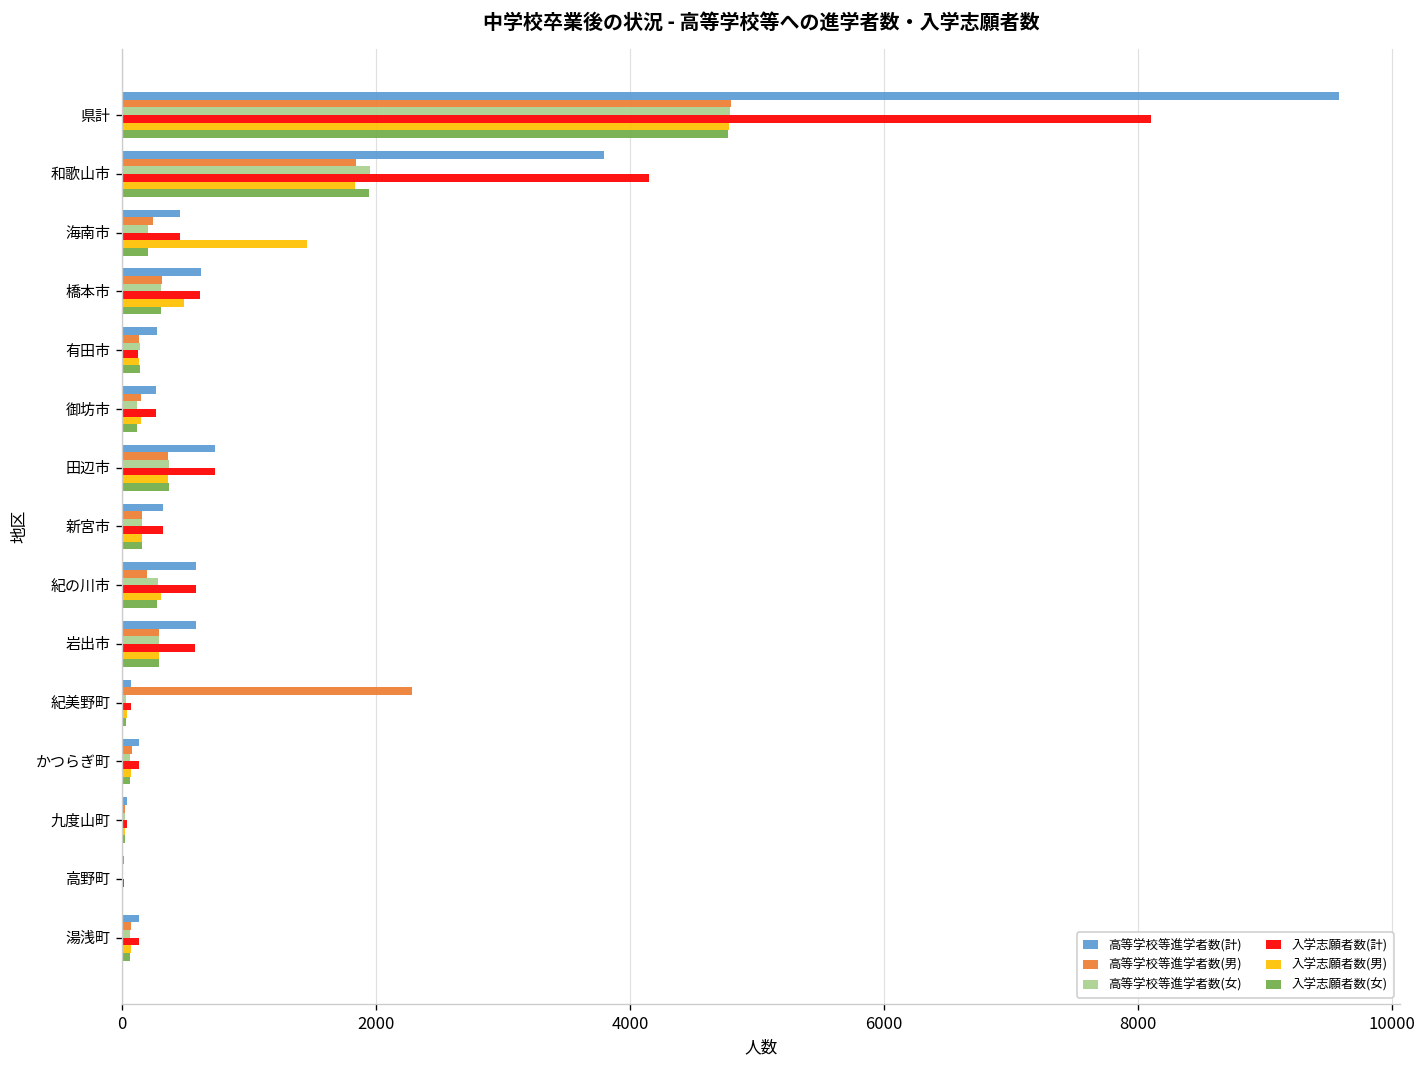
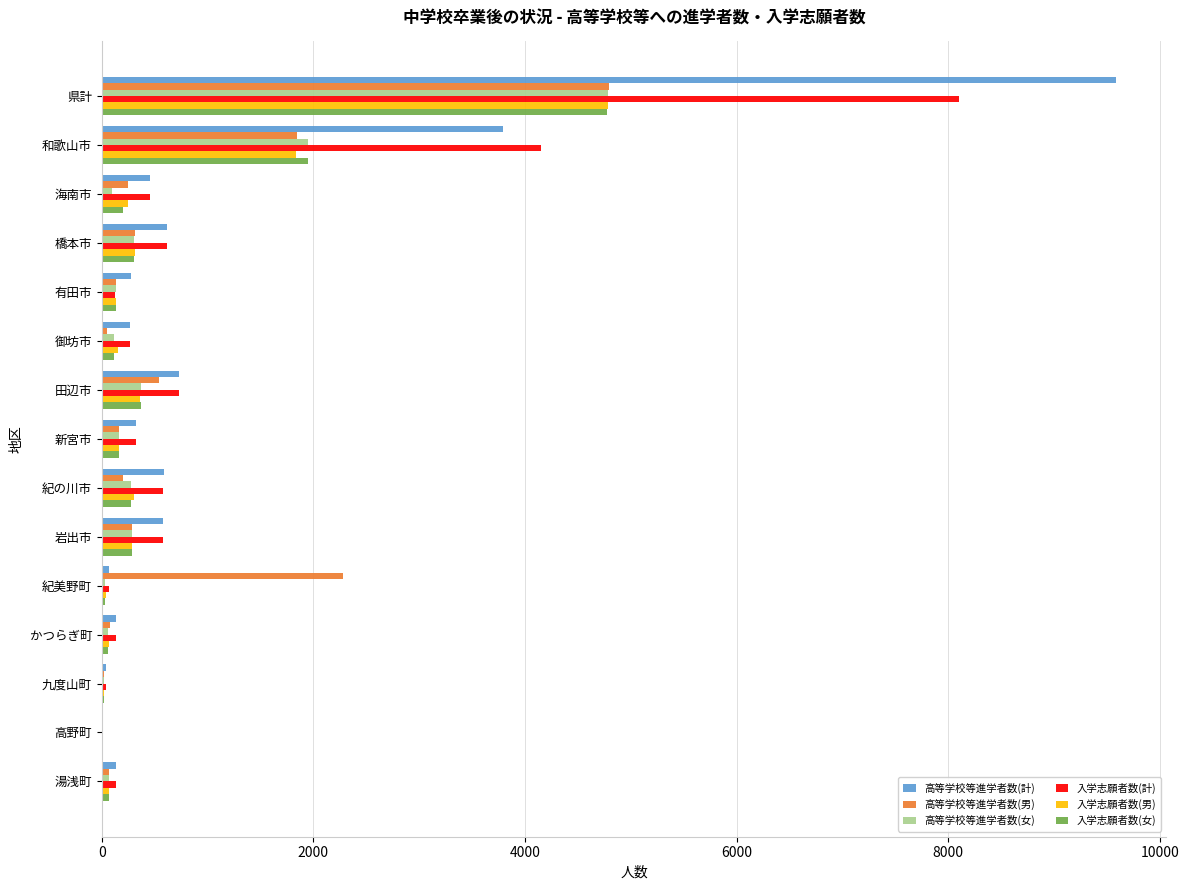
  {
    "高等学校等進学者数(計)": {
      "県計": 9580,
      "和歌山市": 3800,
      "海南市": 450,
      "橋本市": 620,
      "有田市": 270,
      "御坊市": 270,
      "田辺市": 730,
      "新宮市": 320,
      "紀の川市": 590,
      "岩出市": 580,
      "紀美野町": 70,
      "かつらぎ町": 130,
      "九度山町": 40,
      "湯浅町": 130
    },
    "高等学校等進学者数(男)": {
      "県計": 4800,
      "和歌山市": 1840,
      "海南市": 250,
      "橋本市": 310,
      "有田市": 130,
-     "御坊市": 150,
-     "田辺市": 360,
+     "御坊市": 50,
+     "田辺市": 540,
      "新宮市": 160,
      "紀の川市": 200,
      "岩出市": 290,
      "紀美野町": 2280,
      "かつらぎ町": 70,
      "湯浅町": 70
    },
    "高等学校等進学者数(女)": {
      "県計": 4790,
      "和歌山市": 1950,
-     "海南市": 210,
+     "海南市": 90,
      "橋本市": 310,
      "有田市": 140,
      "御坊市": 120,
      "田辺市": 370,
      "新宮市": 160,
      "紀の川市": 280,
      "岩出市": 290,
      "紀美野町": 30,
      "かつらぎ町": 60,
      "湯浅町": 70
    },
    "入学志願者数(計)": {
      "県計": 8100,
      "和歌山市": 4150,
      "海南市": 450,
      "橋本市": 620,
      "有田市": 130,
      "御坊市": 270,
      "田辺市": 730,
      "新宮市": 320,
      "紀の川市": 580,
      "岩出市": 580,
      "紀美野町": 70,
      "かつらぎ町": 130,
      "九度山町": 40,
      "湯浅町": 130
    },
    "入学志願者数(男)": {
      "県計": 4780,
      "和歌山市": 1840,
-     "海南市": 1460,
-     "橋本市": 490,
+     "海南市": 250,
+     "橋本市": 310,
      "有田市": 130,
      "御坊市": 150,
      "田辺市": 360,
      "新宮市": 160,
      "紀の川市": 310,
      "岩出市": 290,
      "紀美野町": 40,
      "かつらぎ町": 70,
      "湯浅町": 70
    },
    "入学志願者数(女)": {
      "県計": 4770,
      "和歌山市": 1950,
      "海南市": 210,
      "橋本市": 310,
      "有田市": 140,
      "御坊市": 120,
      "田辺市": 370,
      "新宮市": 160,
      "紀の川市": 280,
      "岩出市": 290,
      "紀美野町": 30,
      "かつらぎ町": 60,
      "湯浅町": 70
    }
  }
